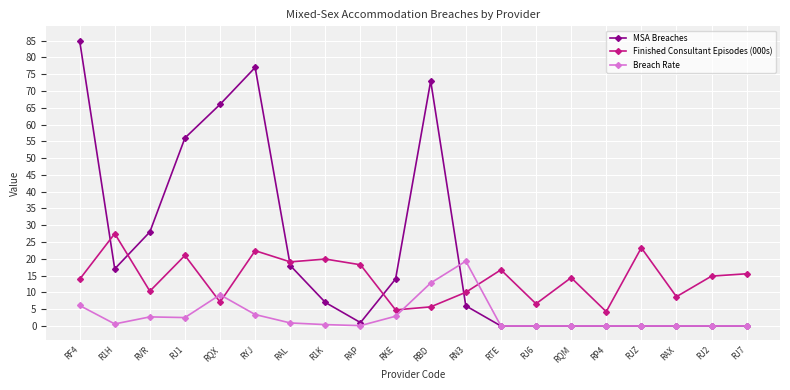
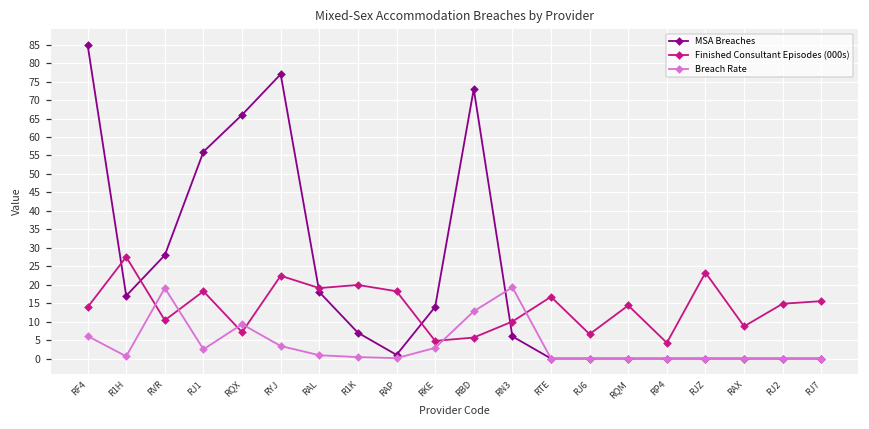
  {
    "MSA Breaches": {
      "RF4": 85,
      "R1H": 17,
      "RVR": 28,
      "RJ1": 56,
      "RQX": 66,
      "RYJ": 77,
      "RAL": 18,
      "R1K": 7,
      "RAP": 1,
      "RKE": 14,
      "RBD": 73,
      "RN3": 6
    },
    "Finished Consultant Episodes (000s)": {
      "RF4": 14,
      "R1H": 28,
      "RVR": 10,
-     "RJ1": 21,
+     "RJ1": 18,
      "RQX": 7,
      "RYJ": 22,
      "RAL": 19,
      "R1K": 20,
      "RAP": 18,
      "RKE": 5,
      "RBD": 6,
      "RN3": 10,
      "RTE": 17,
      "RJ6": 7,
      "RQM": 14,
      "RP4": 4,
      "RJZ": 23,
      "RAX": 9,
      "RJ2": 15,
      "RJ7": 16
    },
    "Breach Rate": {
      "RF4": 6,
      "R1H": 1,
-     "RVR": 3,
+     "RVR": 19,
      "RJ1": 3,
      "RQX": 9,
      "RYJ": 3,
      "RAL": 1,
      "R1K": 0,
      "RAP": 0,
      "RKE": 3,
      "RBD": 13,
      "RN3": 19
    }
  }
